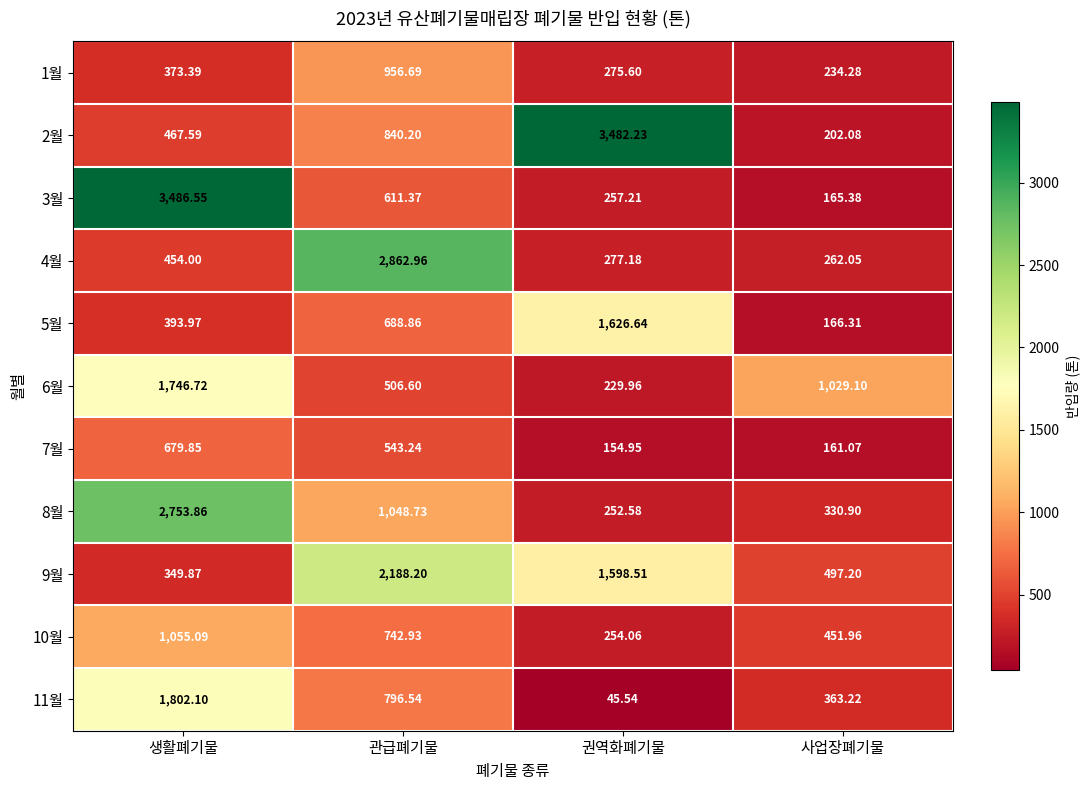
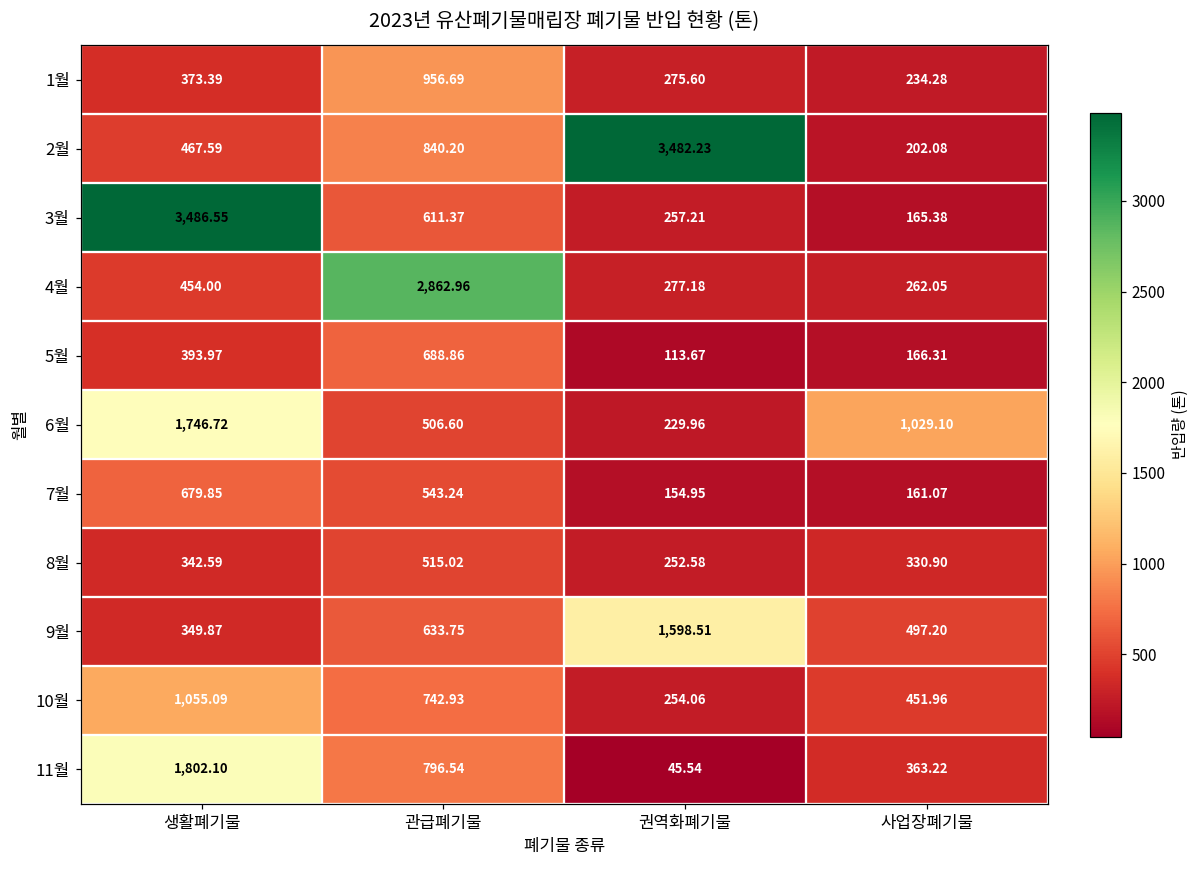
  {
    "1월": {
      "생활폐기물": "373.39",
      "관급폐기물": "956.69",
      "권역화폐기물": "275.60",
      "사업장폐기물": "234.28"
    },
    "2월": {
      "생활폐기물": "467.59",
      "관급폐기물": "840.20",
      "권역화폐기물": "3,482.23",
      "사업장폐기물": "202.08"
    },
    "3월": {
      "생활폐기물": "3,486.55",
      "관급폐기물": "611.37",
      "권역화폐기물": "257.21",
      "사업장폐기물": "165.38"
    },
    "4월": {
      "생활폐기물": "454.00",
      "관급폐기물": "2,862.96",
      "권역화폐기물": "277.18",
      "사업장폐기물": "262.05"
    },
    "5월": {
      "생활폐기물": "393.97",
      "관급폐기물": "688.86",
-     "권역화폐기물": "1,626.64",
+     "권역화폐기물": "113.67",
      "사업장폐기물": "166.31"
    },
    "6월": {
      "생활폐기물": "1,746.72",
      "관급폐기물": "506.60",
      "권역화폐기물": "229.96",
      "사업장폐기물": "1,029.10"
    },
    "7월": {
      "생활폐기물": "679.85",
      "관급폐기물": "543.24",
      "권역화폐기물": "154.95",
      "사업장폐기물": "161.07"
    },
    "8월": {
-     "생활폐기물": "2,753.86",
-     "관급폐기물": "1,048.73",
+     "생활폐기물": "342.59",
+     "관급폐기물": "515.02",
      "권역화폐기물": "252.58",
      "사업장폐기물": "330.90"
    },
    "9월": {
      "생활폐기물": "349.87",
-     "관급폐기물": "2,188.20",
+     "관급폐기물": "633.75",
      "권역화폐기물": "1,598.51",
      "사업장폐기물": "497.20"
    },
    "10월": {
      "생활폐기물": "1,055.09",
      "관급폐기물": "742.93",
      "권역화폐기물": "254.06",
      "사업장폐기물": "451.96"
    },
    "11월": {
      "생활폐기물": "1,802.10",
      "관급폐기물": "796.54",
      "권역화폐기물": "45.54",
      "사업장폐기물": "363.22"
    }
  }
